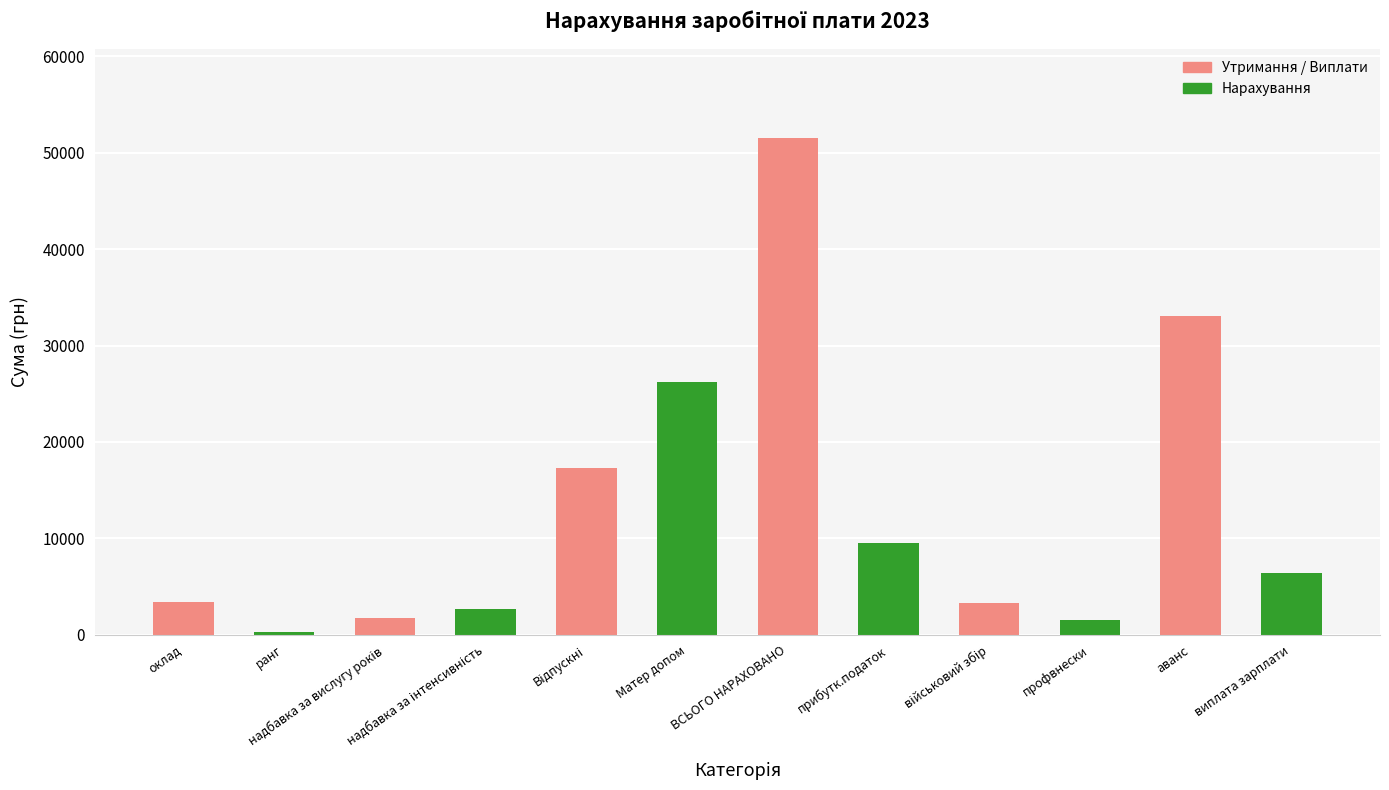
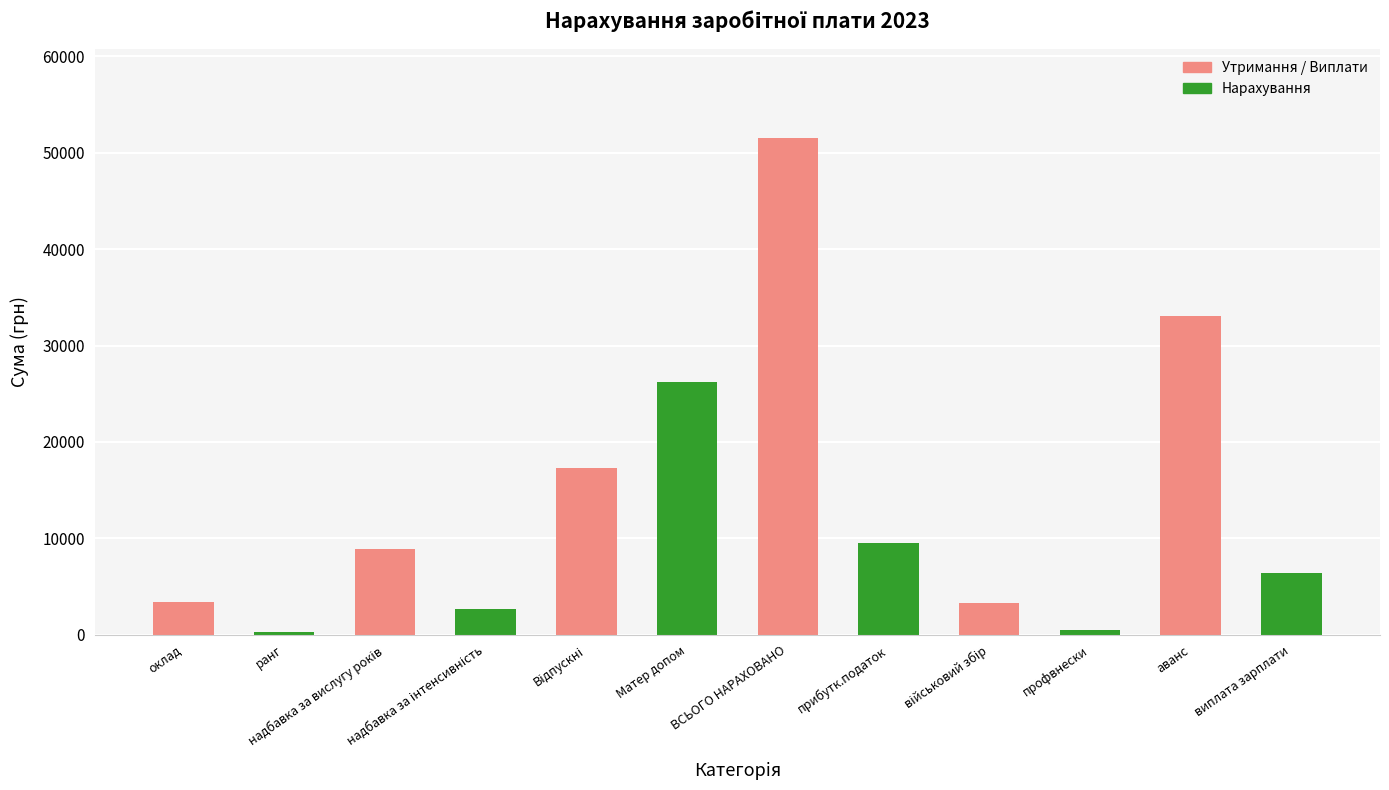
  {
    "оклад": 3000,
-   "надбавка за вислугу років": 2000,
+   "надбавка за вислугу років": 9000,
    "надбавка за інтенсивність": 3000,
    "Відпускні": 17000,
    "Матер допом": 26000,
    "ВСЬОГО НАРАХОВАНО": 52000,
    "прибутк.податок": 10000,
    "військовий збір": 3000,
-   "профвнески": 2000,
+   "профвнески": 1000,
    "аванс": 33000,
    "виплата зарплати": 6000
  }
